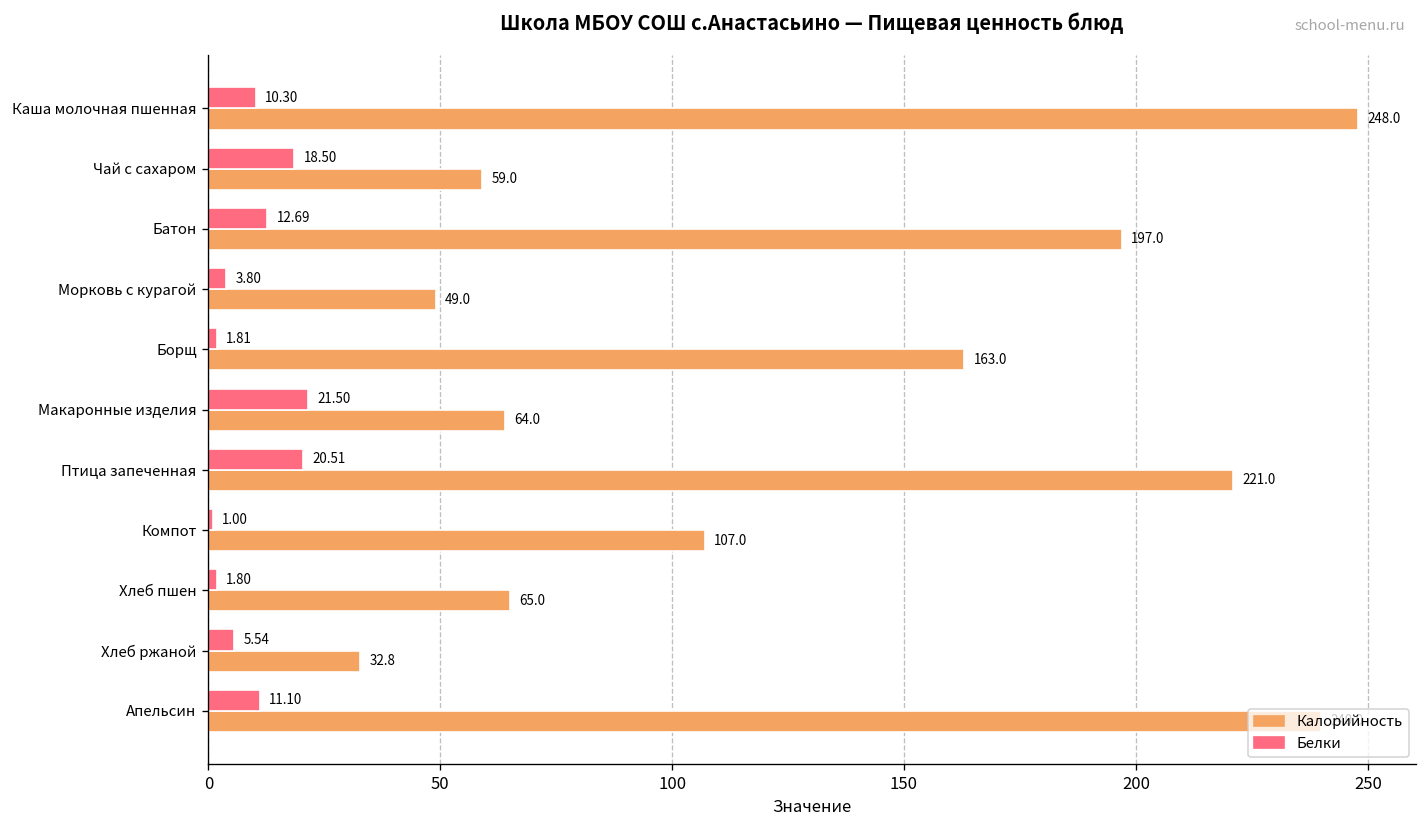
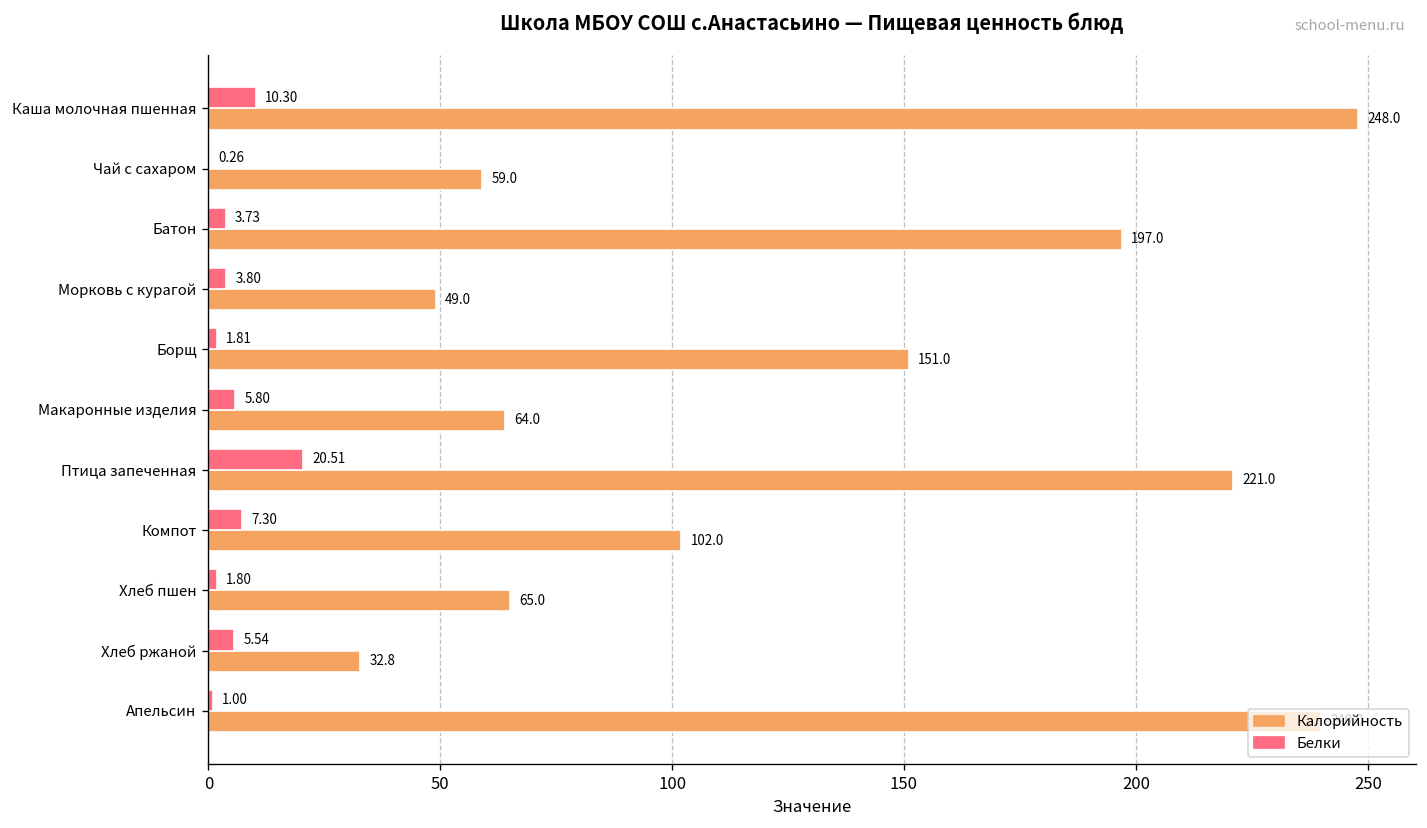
  {
    "Калорийность": {
      "Каша молочная пшенная": 248.0,
      "Чай с сахаром": 59.0,
      "Батон": 197.0,
      "Морковь с курагой": 49.0,
-     "Борщ": 163.0,
+     "Борщ": 151.0,
      "Макаронные изделия": 64.0,
      "Птица запеченная": 221.0,
-     "Компот": 107.0,
+     "Компот": 102.0,
      "Хлеб пшен": 65.0,
      "Хлеб ржаной": 32.8
    },
    "Белки": {
      "Каша молочная пшенная": 10.30,
-     "Чай с сахаром": 18.50,
-     "Батон": 12.69,
+     "Чай с сахаром": 0.26,
+     "Батон": 3.73,
      "Морковь с курагой": 3.80,
      "Борщ": 1.81,
-     "Макаронные изделия": 21.50,
+     "Макаронные изделия": 5.80,
      "Птица запеченная": 20.51,
-     "Компот": 1.00,
+     "Компот": 7.30,
      "Хлеб пшен": 1.80,
      "Хлеб ржаной": 5.54,
-     "Апельсин": 11.10
+     "Апельсин": 1.00
    }
  }
